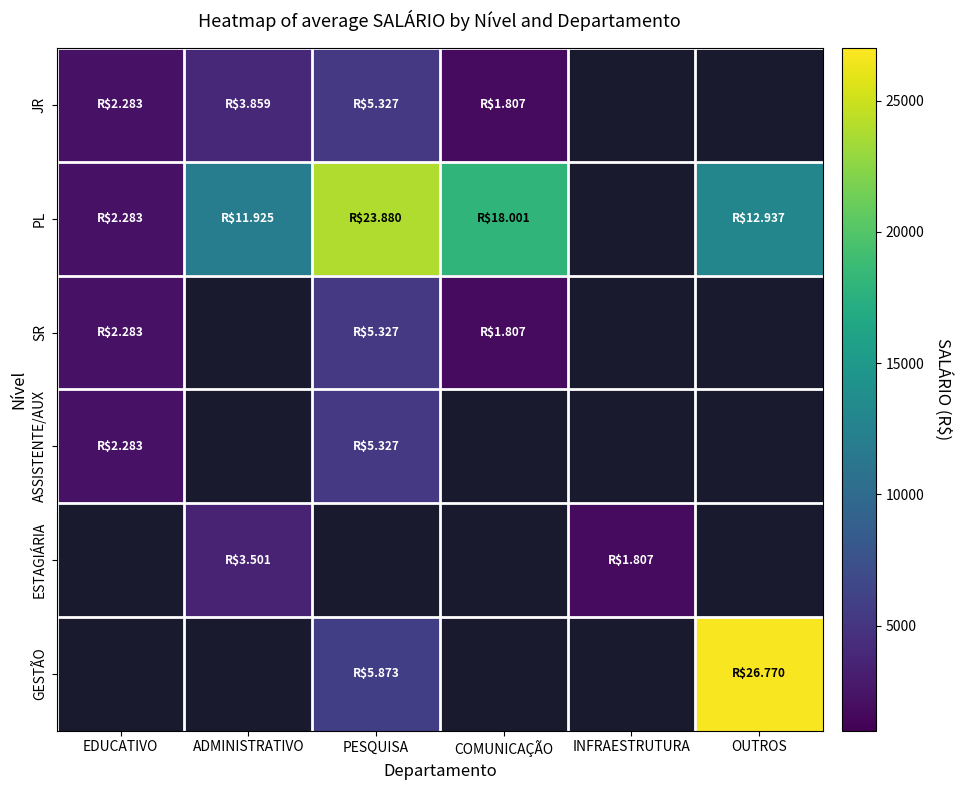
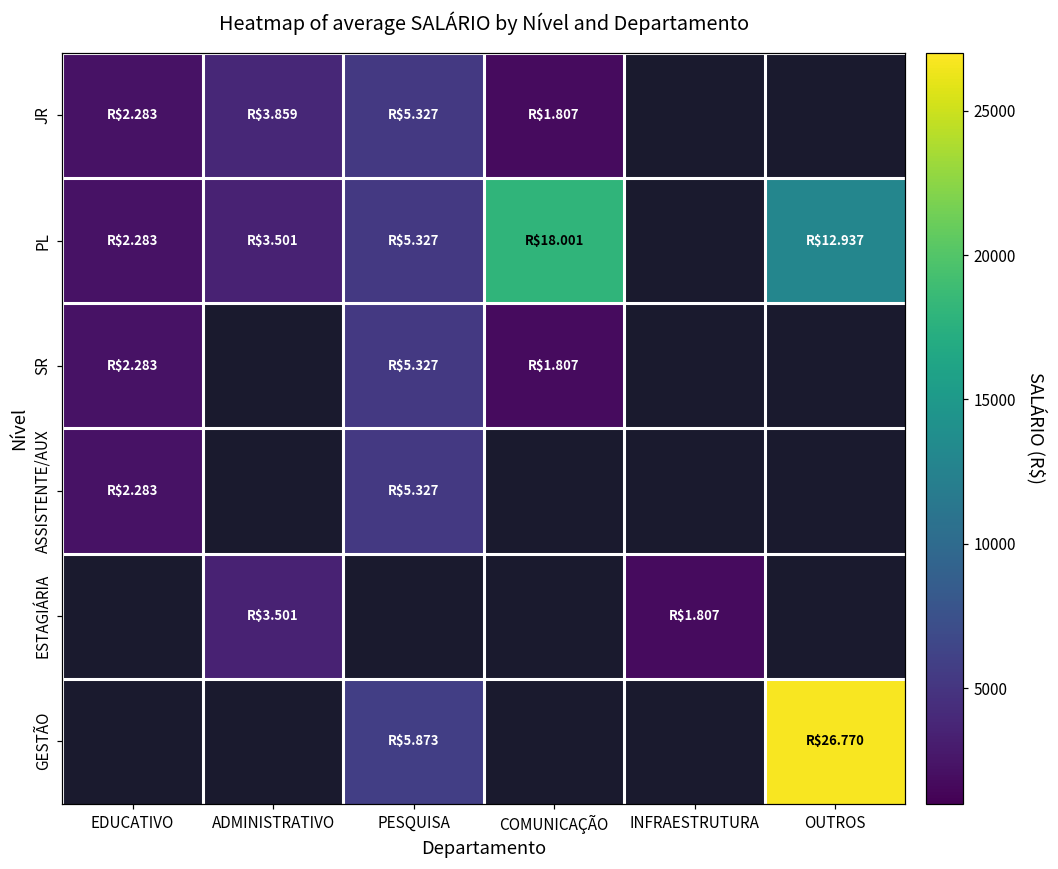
  {
    "JR": {
      "EDUCATIVO": "$2.283",
      "ADMINISTRATIVO": "$3.859",
      "PESQUISA": "$5.327",
      "COMUNICAÇÃO": "$1.807"
    },
    "PL": {
      "EDUCATIVO": "$2.283",
-     "ADMINISTRATIVO": "$11.925",
-     "PESQUISA": "$23.880",
+     "ADMINISTRATIVO": "$3.501",
+     "PESQUISA": "$5.327",
      "COMUNICAÇÃO": "$18.001",
      "OUTROS": "$12.937"
    },
    "SR": {
      "EDUCATIVO": "$2.283",
      "PESQUISA": "$5.327",
      "COMUNICAÇÃO": "$1.807"
    },
    "ASSISTENTE/AUX": {
      "EDUCATIVO": "$2.283",
      "PESQUISA": "$5.327"
    },
    "ESTAGIÁRIA": {
      "ADMINISTRATIVO": "$3.501",
      "INFRAESTRUTURA": "$1.807"
    },
    "GESTÃO": {
      "PESQUISA": "$5.873",
      "OUTROS": "$26.770"
    }
  }
